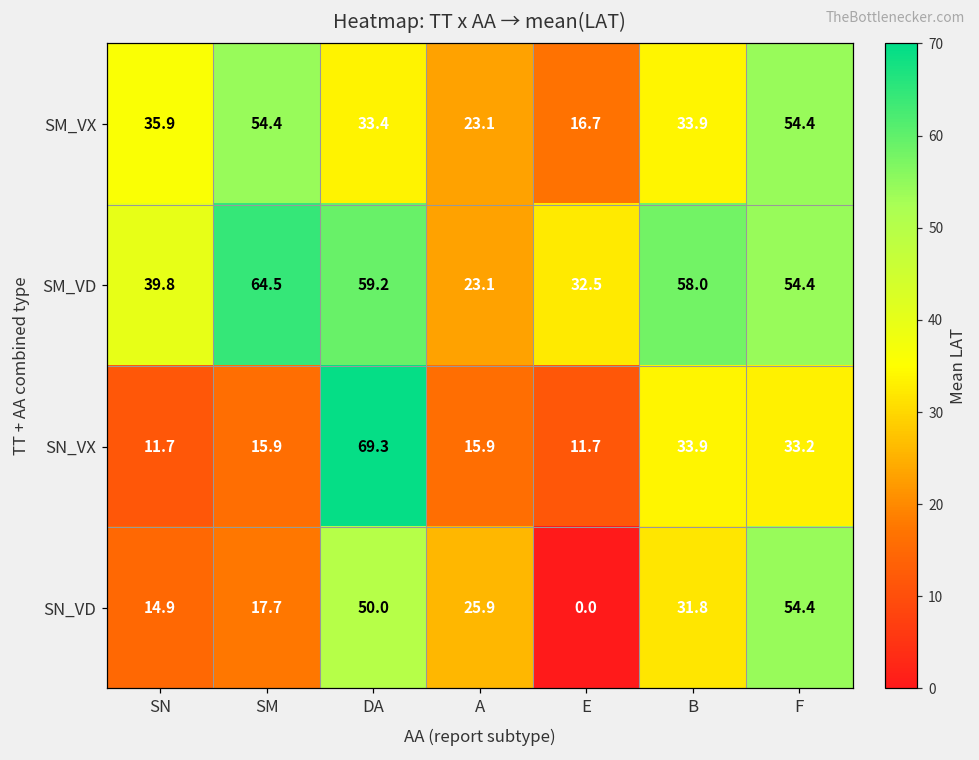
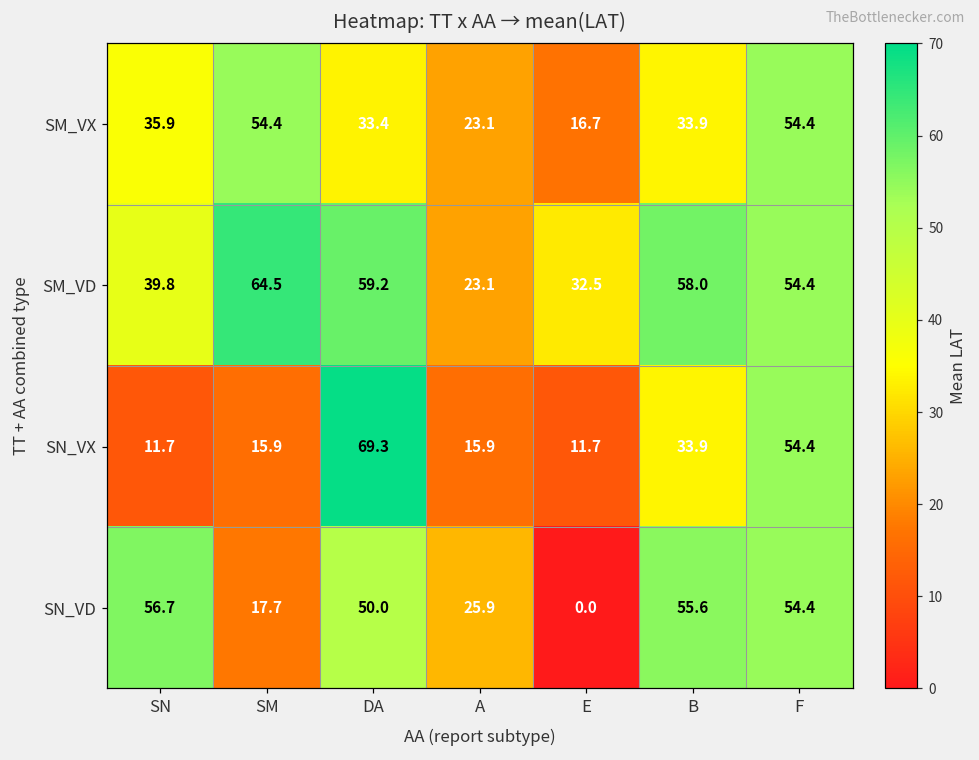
  {
    "SM_VX": {
      "SN": 35.9,
      "SM": 54.4,
      "DA": 33.4,
      "A": 23.1,
      "E": 16.7,
      "B": 33.9,
      "F": 54.4
    },
    "SM_VD": {
      "SN": 39.8,
      "SM": 64.5,
      "DA": 59.2,
      "A": 23.1,
      "E": 32.5,
      "B": 58.0,
      "F": 54.4
    },
    "SN_VX": {
      "SN": 11.7,
      "SM": 15.9,
      "DA": 69.3,
      "A": 15.9,
      "E": 11.7,
      "B": 33.9,
-     "F": 33.2
+     "F": 54.4
    },
    "SN_VD": {
-     "SN": 14.9,
+     "SN": 56.7,
      "SM": 17.7,
      "DA": 50.0,
      "A": 25.9,
      "E": 0.0,
-     "B": 31.8,
+     "B": 55.6,
      "F": 54.4
    }
  }
